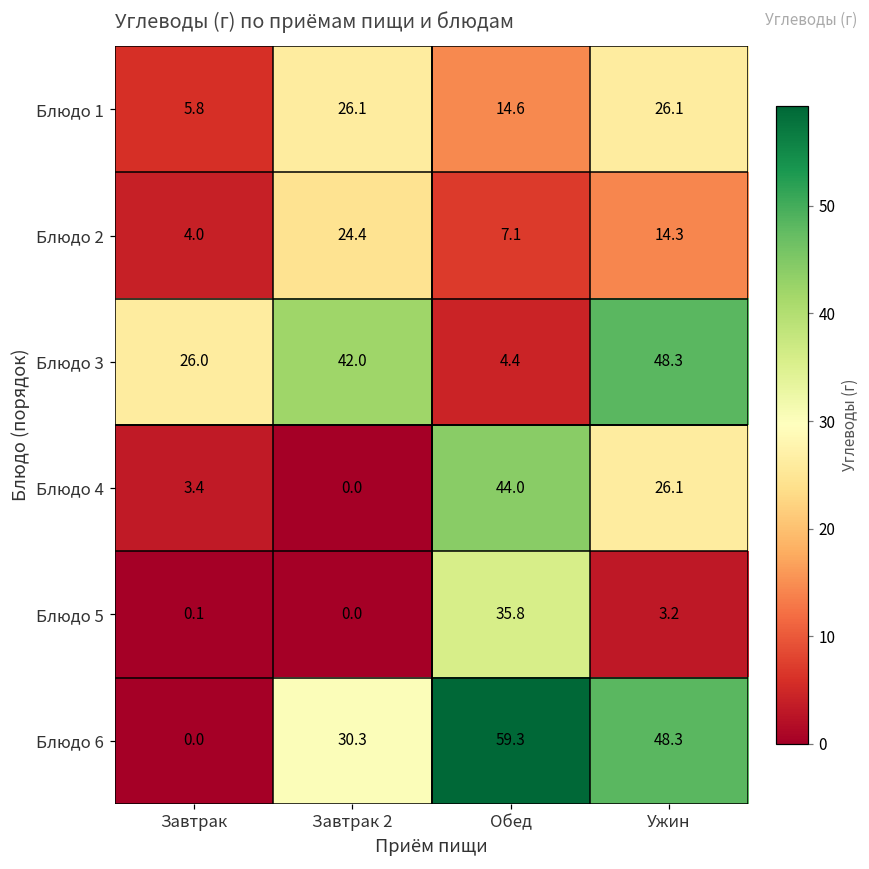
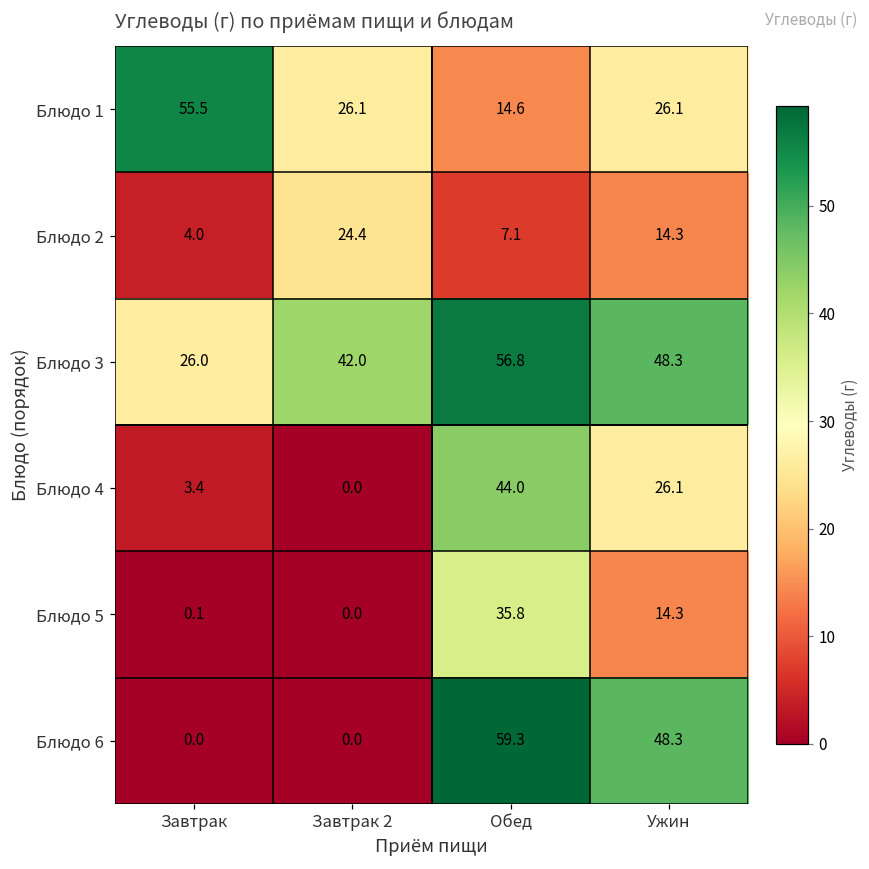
  {
    "Блюдо 1": {
-     "Завтрак": 5.8,
+     "Завтрак": 55.5,
      "Завтрак 2": 26.1,
      "Обед": 14.6,
      "Ужин": 26.1
    },
    "Блюдо 2": {
      "Завтрак": 4.0,
      "Завтрак 2": 24.4,
      "Обед": 7.1,
      "Ужин": 14.3
    },
    "Блюдо 3": {
      "Завтрак": 26.0,
      "Завтрак 2": 42.0,
-     "Обед": 4.4,
+     "Обед": 56.8,
      "Ужин": 48.3
    },
    "Блюдо 4": {
      "Завтрак": 3.4,
      "Завтрак 2": 0.0,
      "Обед": 44.0,
      "Ужин": 26.1
    },
    "Блюдо 5": {
      "Завтрак": 0.1,
      "Завтрак 2": 0.0,
      "Обед": 35.8,
-     "Ужин": 3.2
+     "Ужин": 14.3
    },
    "Блюдо 6": {
      "Завтрак": 0.0,
-     "Завтрак 2": 30.3,
+     "Завтрак 2": 0.0,
      "Обед": 59.3,
      "Ужин": 48.3
    }
  }
